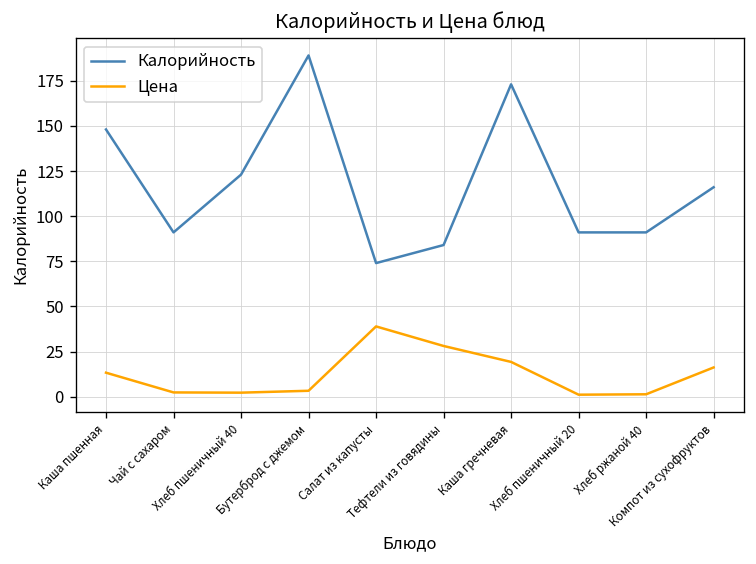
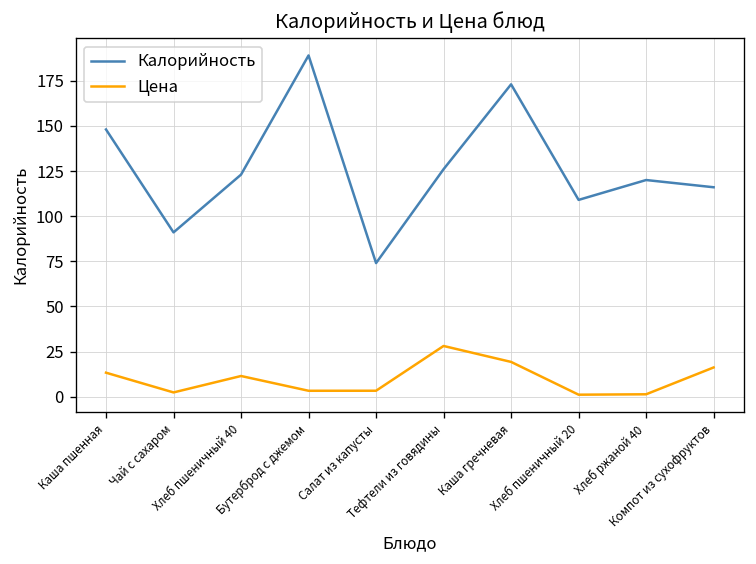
  {
    "Калорийность": {
      "Каша пшенная": 148,
      "Чай с сахаром": 91,
      "Хлеб пшеничный 40": 123,
      "Бутерброд с джемом": 189,
      "Салат из капусты": 74,
-     "Тефтели из говядины": 84,
+     "Тефтели из говядины": 126,
      "Каша гречневая": 173,
-     "Хлеб пшеничный 20": 91,
-     "Хлеб ржаной 40": 91,
+     "Хлеб пшеничный 20": 109,
+     "Хлеб ржаной 40": 120,
      "Компот из сухофруктов": 116
    },
    "Цена": {
      "Каша пшенная": 13,
      "Чай с сахаром": 2,
-     "Хлеб пшеничный 40": 2,
+     "Хлеб пшеничный 40": 11,
      "Бутерброд с джемом": 3,
-     "Салат из капусты": 39,
+     "Салат из капусты": 3,
      "Тефтели из говядины": 28,
      "Каша гречневая": 19,
      "Хлеб пшеничный 20": 1,
      "Хлеб ржаной 40": 1,
      "Компот из сухофруктов": 16
    }
  }
